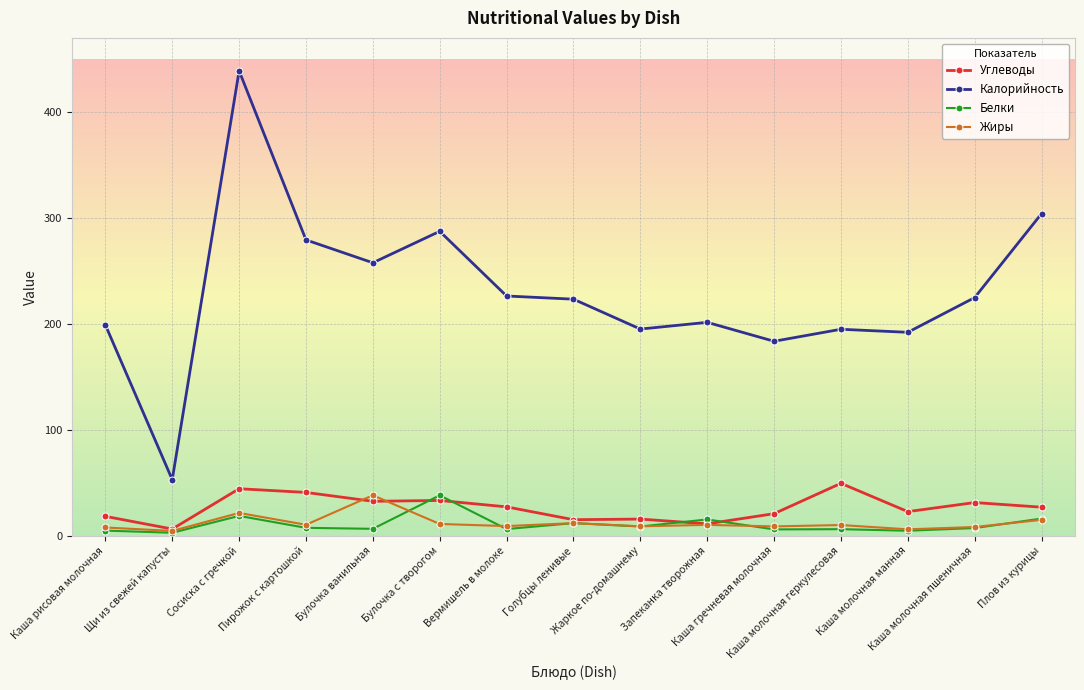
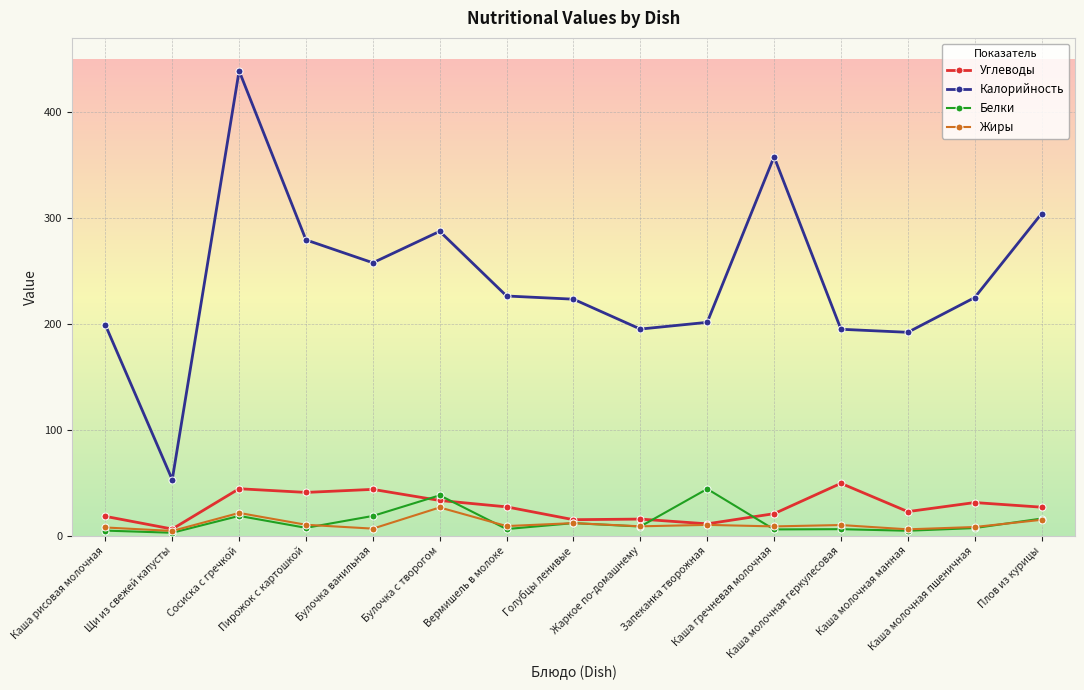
  {
    "Углеводы": {
      "Каша рисовая молочная": 18,
      "Сосиска с гречкой": 44,
      "Пирожок с картошкой": 41,
-     "Булочка ванильная": 32,
+     "Булочка ванильная": 44,
      "Булочка с творогом": 33,
      "Вермишель в молоке": 27,
      "Голубцы ленивые": 15,
      "Жаркое по-домашнему": 16,
      "Каша гречневая молочная": 21,
      "Каша молочная геркулесовая": 49,
      "Каша молочная манная": 23,
      "Каша молочная пшеничная": 31,
      "Плов из курицы": 27
    },
    "Калорийность": {
      "Каша рисовая молочная": 199,
      "Щи из свежей капусты": 53,
      "Сосиска с гречкой": 439,
      "Пирожок с картошкой": 279,
      "Булочка ванильная": 258,
      "Булочка с творогом": 287,
      "Вермишель в молоке": 226,
      "Голубцы ленивые": 223,
      "Жаркое по-домашнему": 195,
      "Запеканка творожная": 201,
-     "Каша гречневая молочная": 183,
+     "Каша гречневая молочная": 358,
      "Каша молочная геркулесовая": 195,
      "Каша молочная манная": 192,
      "Каша молочная пшеничная": 225,
      "Плов из курицы": 304
    },
    "Белки": {
      "Каша рисовая молочная": 5,
      "Сосиска с гречкой": 19,
      "Пирожок с картошкой": 7,
-     "Булочка ванильная": 6,
+     "Булочка ванильная": 18,
      "Булочка с творогом": 38,
      "Вермишель в молоке": 6,
-     "Запеканка творожная": 15,
+     "Запеканка творожная": 44,
      "Каша гречневая молочная": 6,
      "Каша молочная геркулесовая": 6
    },
    "Жиры": {
      "Каша рисовая молочная": 8,
      "Сосиска с гречкой": 21,
      "Пирожок с картошкой": 10,
-     "Булочка ванильная": 38,
-     "Булочка с творогом": 11,
+     "Булочка ванильная": 7,
+     "Булочка с творогом": 27,
      "Вермишель в молоке": 9,
      "Каша гречневая молочная": 9,
      "Каша молочная геркулесовая": 10
    }
  }
